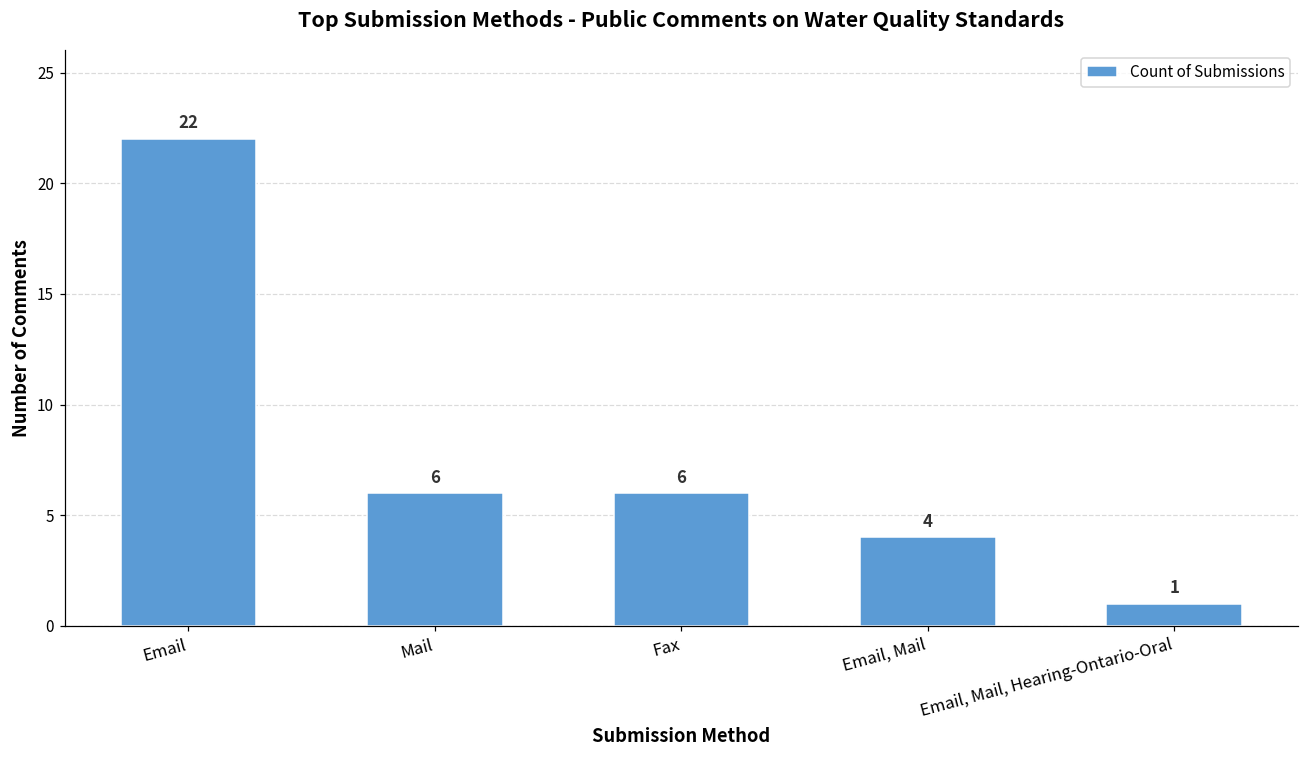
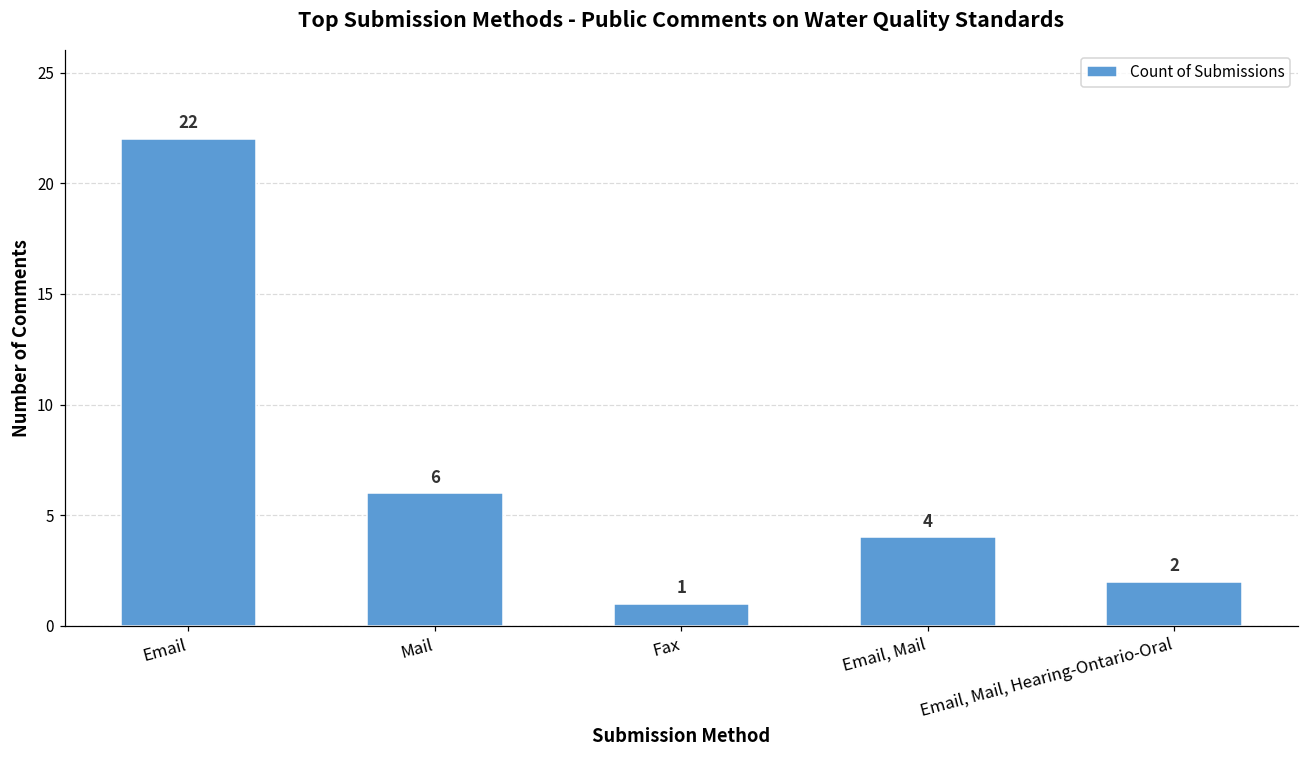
  {
    "Email": 22,
    "Mail": 6,
-   "Fax": 6,
+   "Fax": 1,
    "Email, Mail": 4,
-   "Email, Mail, Hearing-Ontario-Oral": 1
+   "Email, Mail, Hearing-Ontario-Oral": 2
  }
